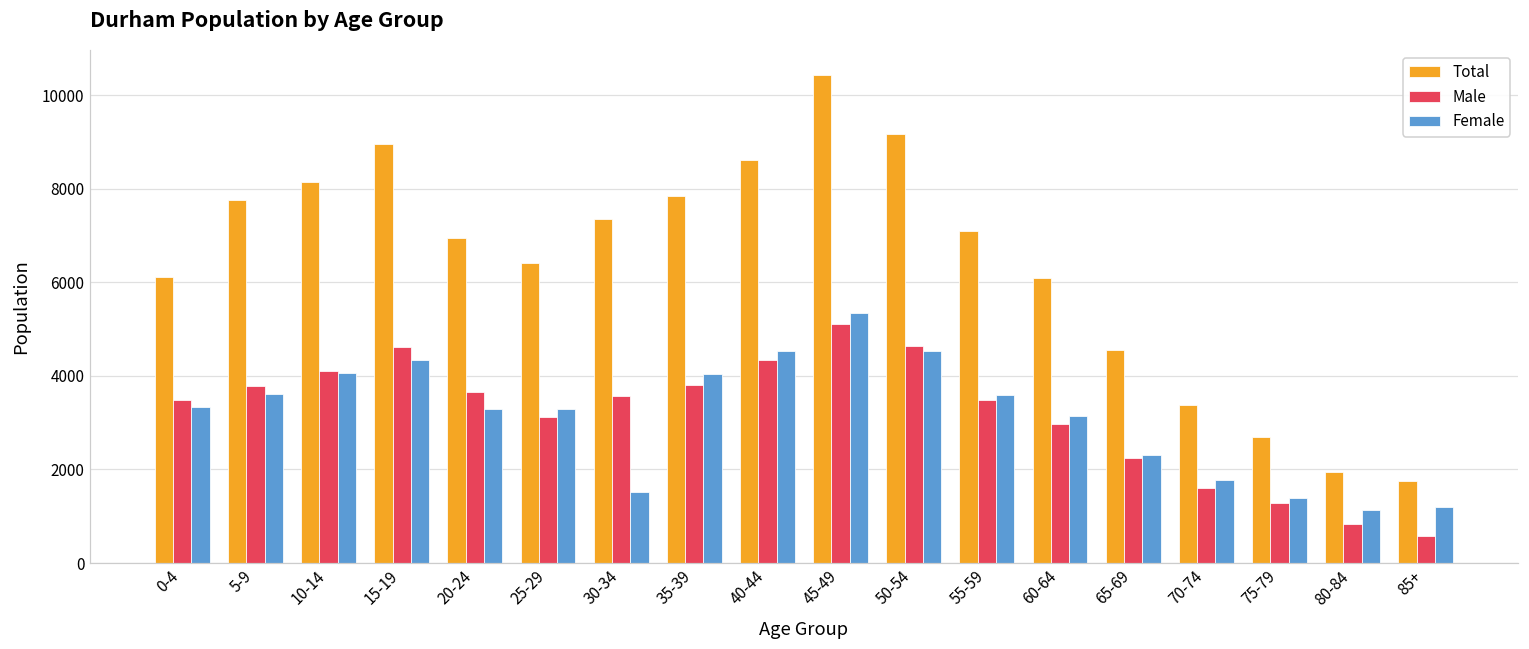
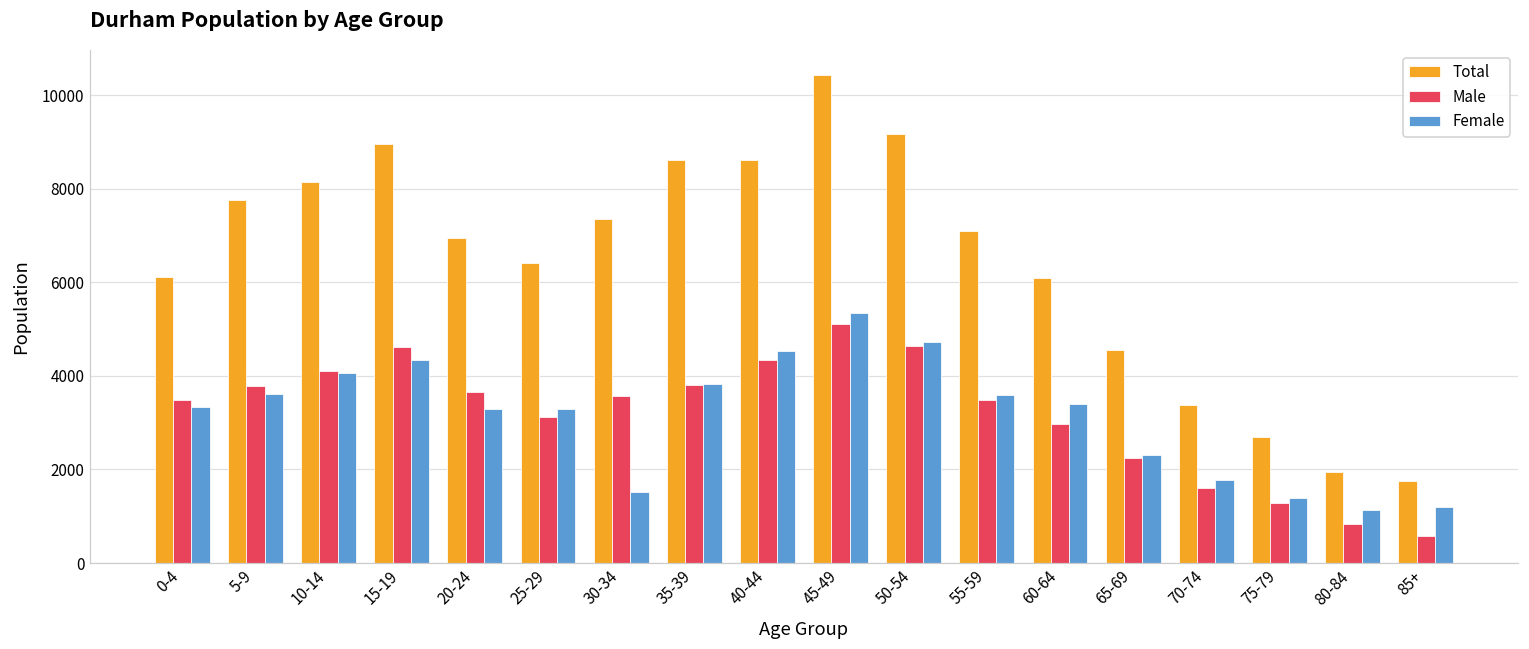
  {
    "Total": {
      "0-4": 6100,
      "5-9": 7800,
      "10-14": 8200,
      "15-19": 9000,
      "20-24": 7000,
      "25-29": 6400,
      "30-34": 7400,
-     "35-39": 7800,
+     "35-39": 8600,
      "40-44": 8600,
      "45-49": 10400,
      "50-54": 9200,
      "55-59": 7100,
      "60-64": 6100,
      "65-69": 4600,
      "70-74": 3400,
      "75-79": 2700,
      "80-84": 2000,
      "85+": 1800
    },
    "Male": {
      "0-4": 3500,
      "5-9": 3800,
      "10-14": 4100,
      "15-19": 4600,
      "20-24": 3700,
      "25-29": 3100,
      "30-34": 3600,
      "35-39": 3800,
      "40-44": 4300,
      "45-49": 5100,
      "50-54": 4600,
      "55-59": 3500,
      "60-64": 3000,
      "65-69": 2300,
      "70-74": 1600,
      "75-79": 1300,
      "80-84": 800,
      "85+": 600
    },
    "Female": {
      "0-4": 3300,
      "5-9": 3600,
      "10-14": 4100,
      "15-19": 4300,
      "20-24": 3300,
      "25-29": 3300,
      "30-34": 1500,
-     "35-39": 4000,
+     "35-39": 3800,
      "40-44": 4500,
      "45-49": 5300,
-     "50-54": 4500,
+     "50-54": 4700,
      "55-59": 3600,
-     "60-64": 3100,
+     "60-64": 3400,
      "65-69": 2300,
      "70-74": 1800,
      "75-79": 1400,
      "80-84": 1100,
      "85+": 1200
    }
  }
